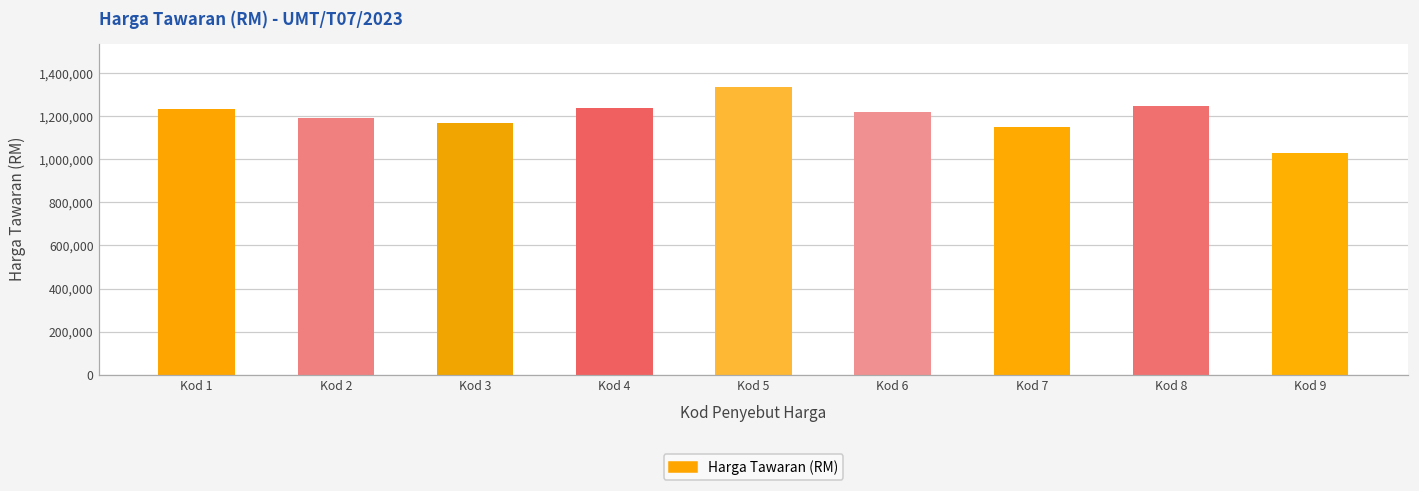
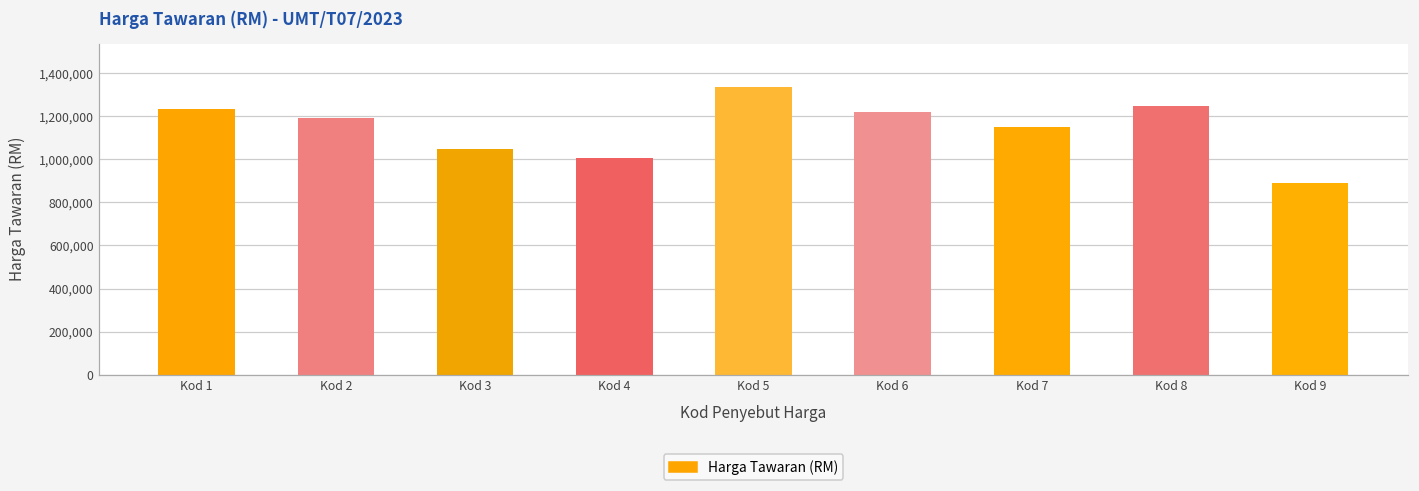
  {
    "Kod 1": "1,230,000",
    "Kod 2": "1,190,000",
-   "Kod 3": "1,170,000",
-   "Kod 4": "1,240,000",
+   "Kod 3": "1,050,000",
+   "Kod 4": "1,000,000",
    "Kod 5": "1,340,000",
    "Kod 6": "1,220,000",
    "Kod 7": "1,150,000",
    "Kod 8": "1,250,000",
-   "Kod 9": "1,030,000"
+   "Kod 9": "890,000"
  }
